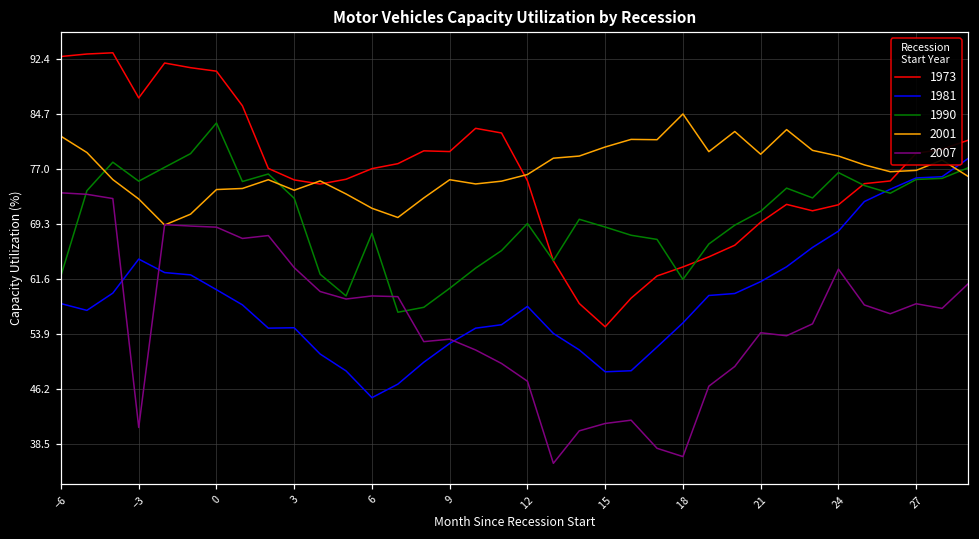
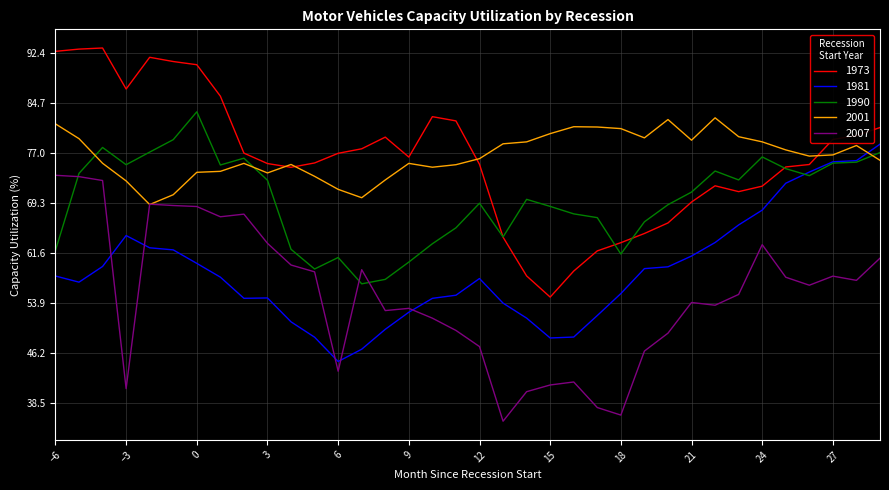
  {
    "1973": {
      "−6": 93,
      "−3": 87,
      "0": 91,
      "3": 75,
      "6": 77,
-     "9": 79,
+     "9": 76,
      "12": 75,
      "15": 55,
      "18": 63,
      "21": 70,
      "24": 72
    },
    "1981": {
      "−6": 58,
      "−3": 64,
      "0": 60,
      "3": 55,
      "6": 45,
      "9": 53,
      "12": 58,
      "15": 49,
      "18": 55,
      "21": 61,
      "24": 68
    },
    "1990": {
      "−6": 62,
      "−3": 75,
      "0": 83,
      "3": 73,
-     "6": 68,
+     "6": 61,
      "9": 60,
      "12": 69,
      "15": 69,
      "18": 62,
      "21": 71,
      "24": 76
    },
    "2001": {
      "−6": 82,
      "−3": 73,
      "0": 74,
      "3": 74,
      "6": 71,
      "9": 75,
      "12": 76,
      "15": 80,
-     "18": 85,
+     "18": 81,
      "21": 79,
      "24": 79,
      "27": 77
    },
    "2007": {
      "−6": 74,
      "−3": 41,
      "0": 69,
      "3": 63,
-     "6": 59,
+     "6": 43,
      "9": 53,
      "12": 47,
      "15": 41,
      "18": 37,
      "21": 54,
      "24": 63,
      "27": 58
    }
  }
